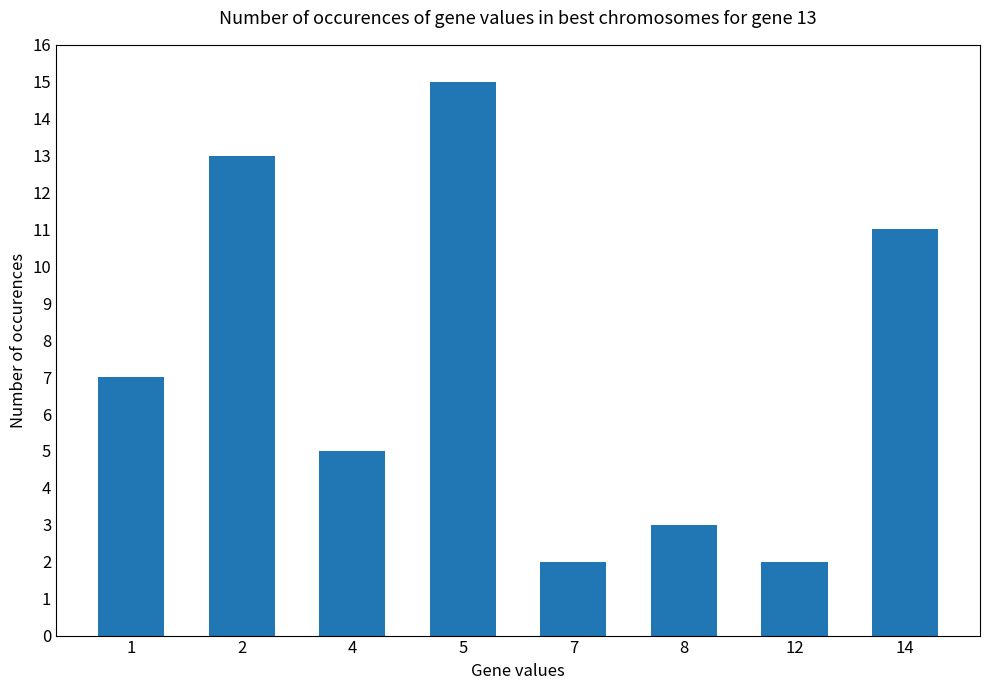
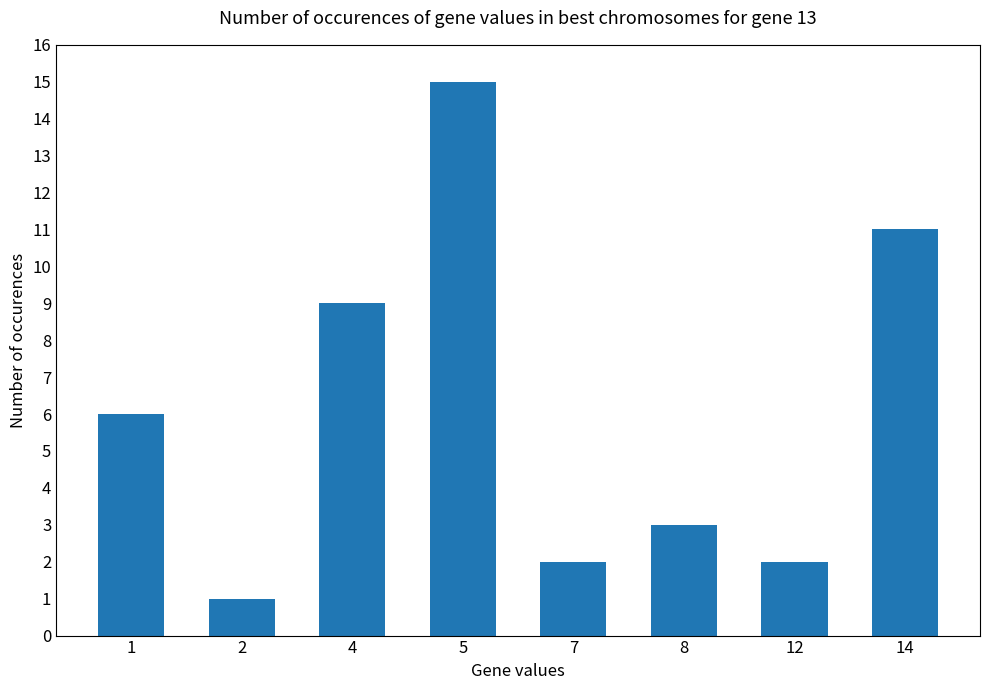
  {
-   "1": 7,
-   "2": 13,
-   "4": 5,
+   "1": 6,
+   "2": 1,
+   "4": 9,
    "5": 15,
    "7": 2,
    "8": 3,
    "12": 2,
    "14": 11
  }
